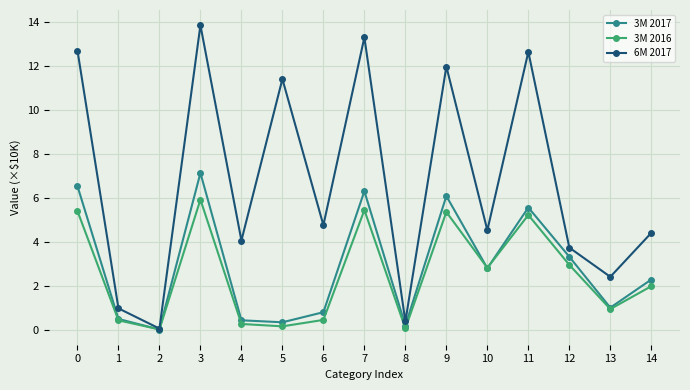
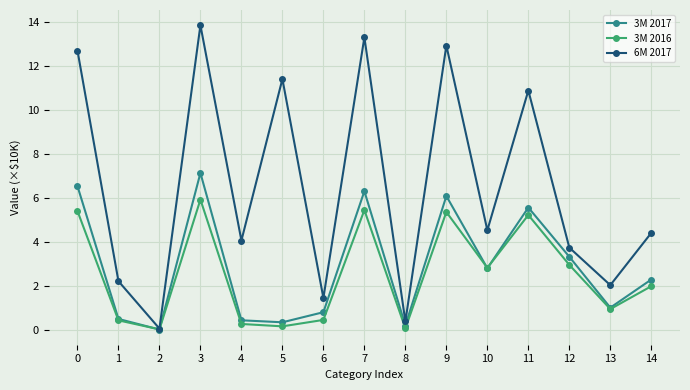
  {
    "6M 2017": {
      "0": 12.7,
-     "1": 1.0,
+     "1": 2.2,
      "3": 13.8,
      "4": 4.1,
      "5": 11.4,
-     "6": 4.8,
+     "6": 1.5,
      "7": 13.3,
      "8": 0.4,
-     "9": 12.0,
+     "9": 12.9,
      "10": 4.5,
-     "11": 12.6,
+     "11": 10.9,
      "12": 3.8,
-     "13": 2.4,
+     "13": 2.1,
      "14": 4.4
    }
  }
